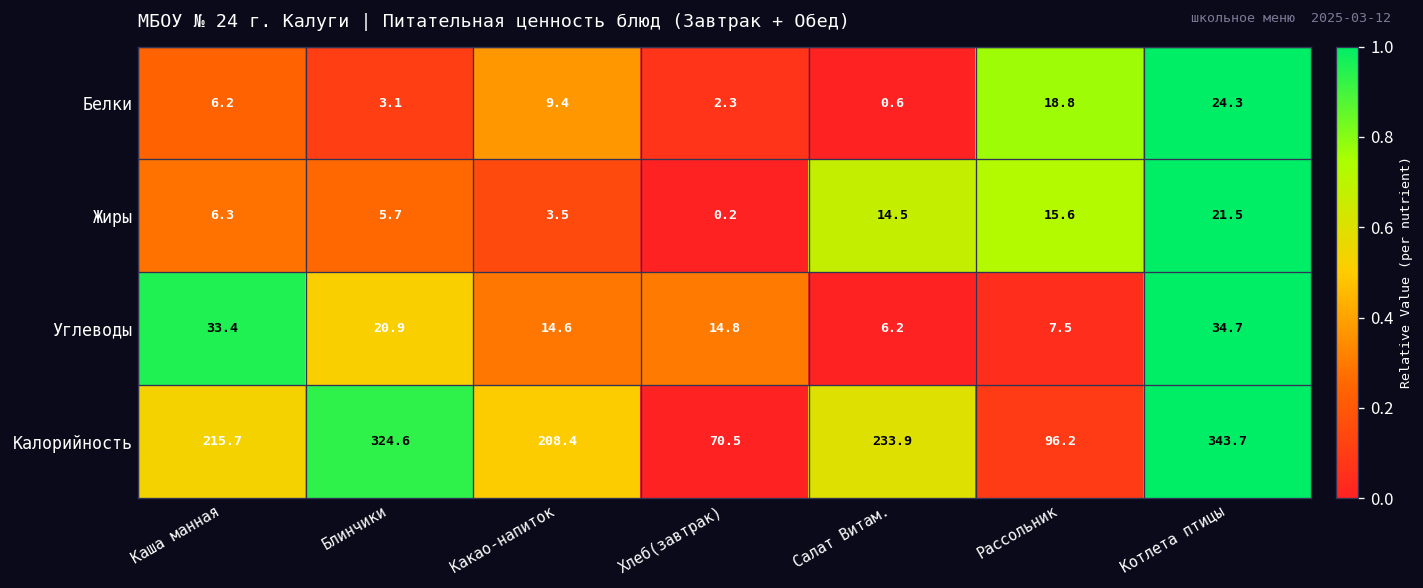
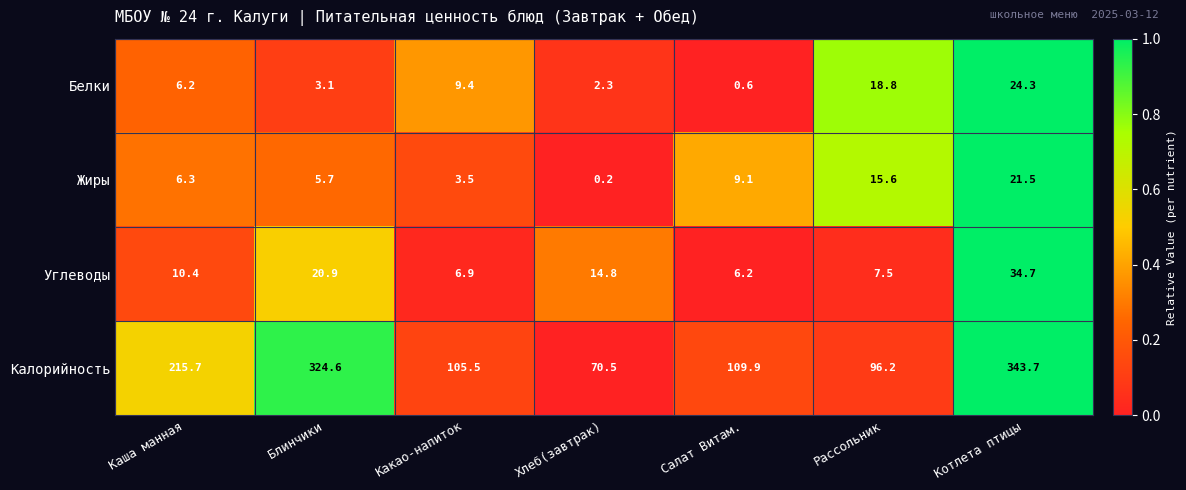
  {
    "Белки": {
      "Каша манная": 6.2,
      "Блинчики": 3.1,
      "Какао-напиток": 9.4,
      "Хлеб(завтрак)": 2.3,
      "Салат Витам.": 0.6,
      "Рассольник": 18.8,
      "Котлета птицы": 24.3
    },
    "Жиры": {
      "Каша манная": 6.3,
      "Блинчики": 5.7,
      "Какао-напиток": 3.5,
      "Хлеб(завтрак)": 0.2,
-     "Салат Витам.": 14.5,
+     "Салат Витам.": 9.1,
      "Рассольник": 15.6,
      "Котлета птицы": 21.5
    },
    "Углеводы": {
-     "Каша манная": 33.4,
+     "Каша манная": 10.4,
      "Блинчики": 20.9,
-     "Какао-напиток": 14.6,
+     "Какао-напиток": 6.9,
      "Хлеб(завтрак)": 14.8,
      "Салат Витам.": 6.2,
      "Рассольник": 7.5,
      "Котлета птицы": 34.7
    },
    "Калорийность": {
      "Каша манная": 215.7,
      "Блинчики": 324.6,
-     "Какао-напиток": 208.4,
+     "Какао-напиток": 105.5,
      "Хлеб(завтрак)": 70.5,
-     "Салат Витам.": 233.9,
+     "Салат Витам.": 109.9,
      "Рассольник": 96.2,
      "Котлета птицы": 343.7
    }
  }
